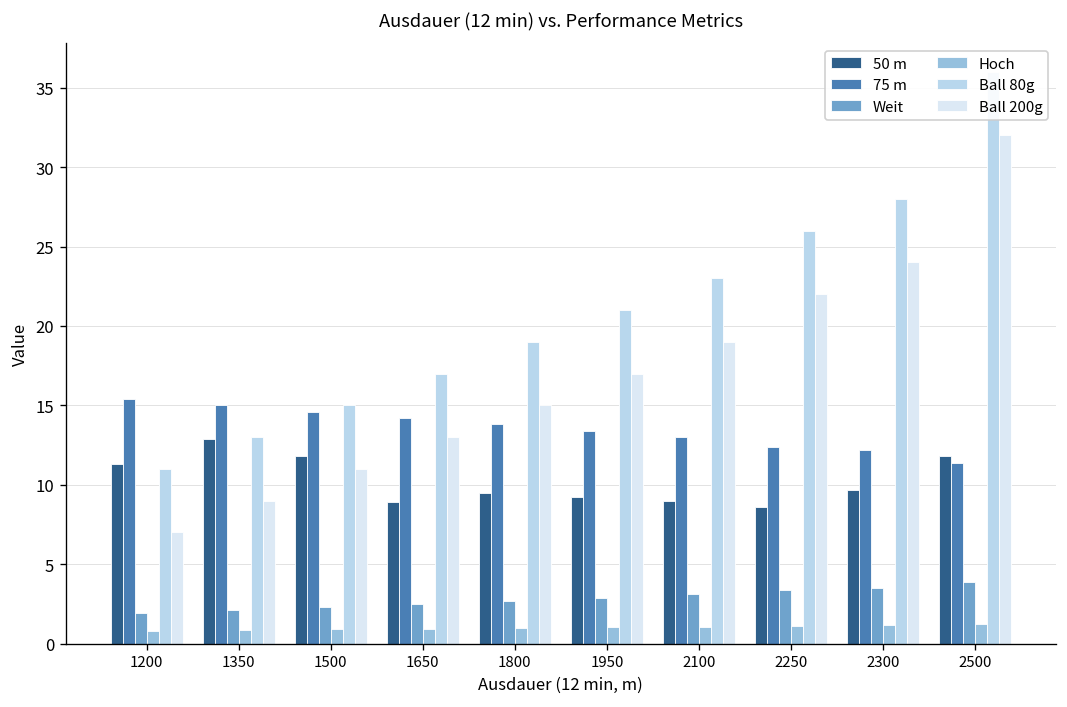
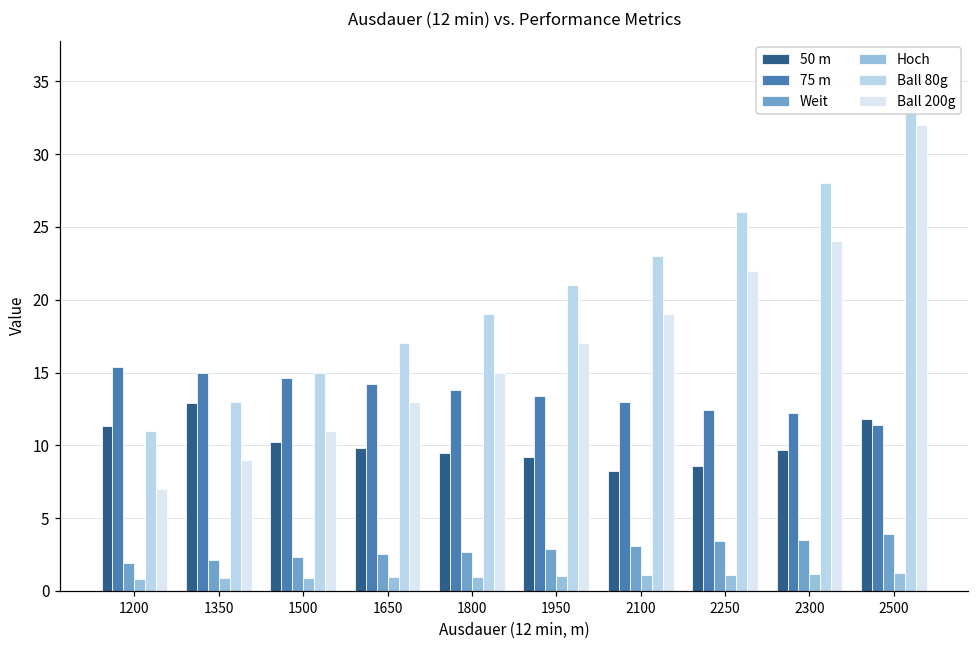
  {
    "50 m": {
      "1200": 11.3,
      "1350": 12.9,
-     "1500": 11.8,
-     "1650": 8.9,
+     "1500": 10.2,
+     "1650": 9.8,
      "1800": 9.5,
      "1950": 9.2,
-     "2100": 9.0,
+     "2100": 8.2,
      "2250": 8.6,
      "2300": 9.7,
      "2500": 11.8
    }
  }
